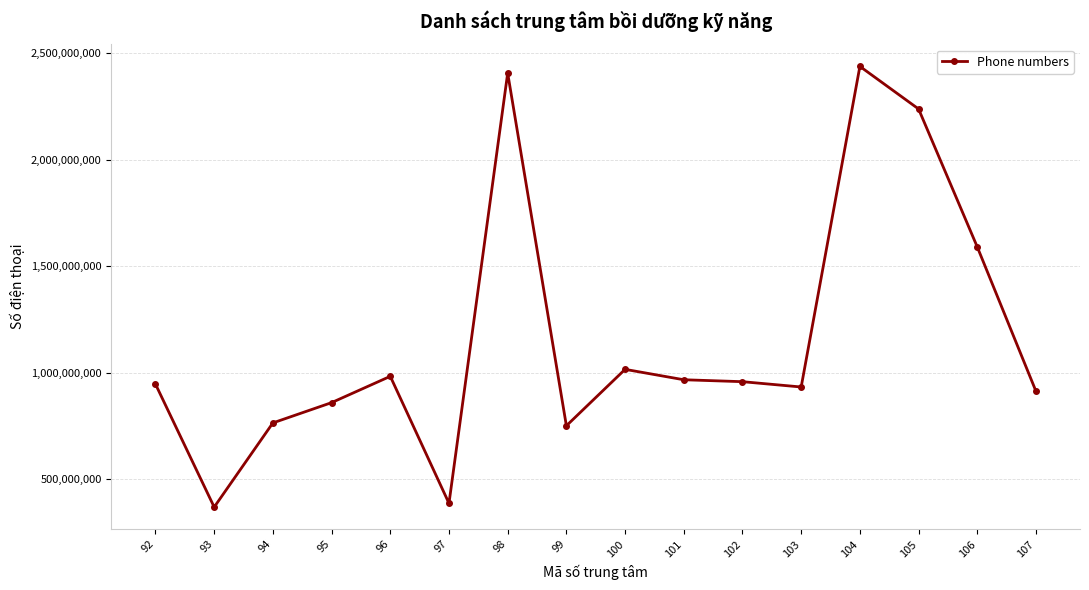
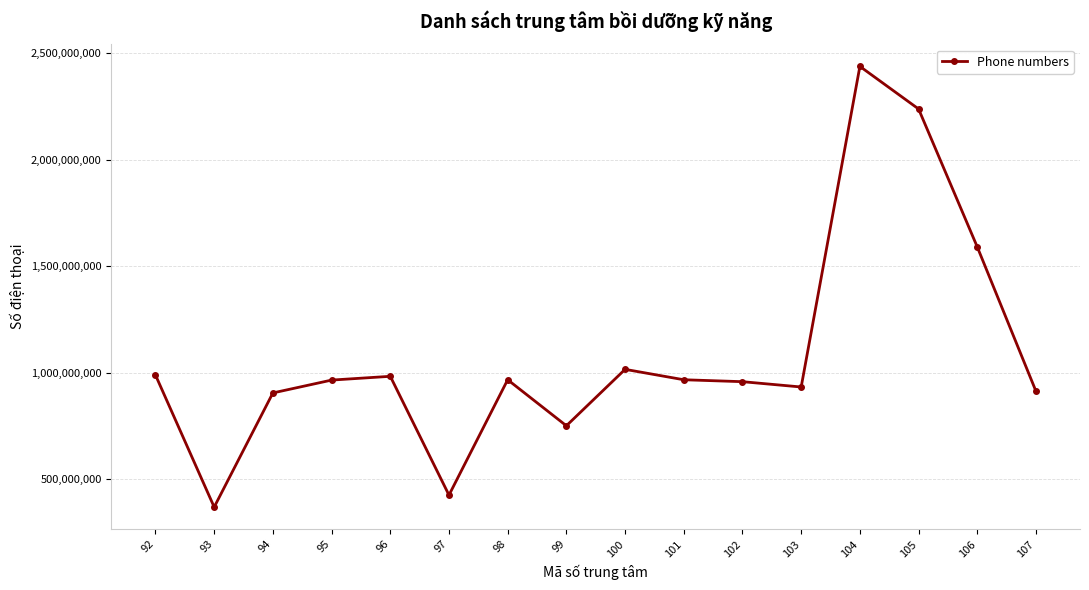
  {
-   "92": "950,000,000",
+   "92": "990,000,000",
    "93": "370,000,000",
-   "94": "760,000,000",
-   "95": "860,000,000",
+   "94": "900,000,000",
+   "95": "960,000,000",
    "96": "980,000,000",
-   "97": "390,000,000",
-   "98": "2,410,000,000",
+   "97": "420,000,000",
+   "98": "970,000,000",
    "99": "750,000,000",
    "100": "1,020,000,000",
    "101": "970,000,000",
    "102": "960,000,000",
    "103": "930,000,000",
    "104": "2,440,000,000",
    "105": "2,240,000,000",
    "106": "1,590,000,000",
    "107": "910,000,000"
  }
